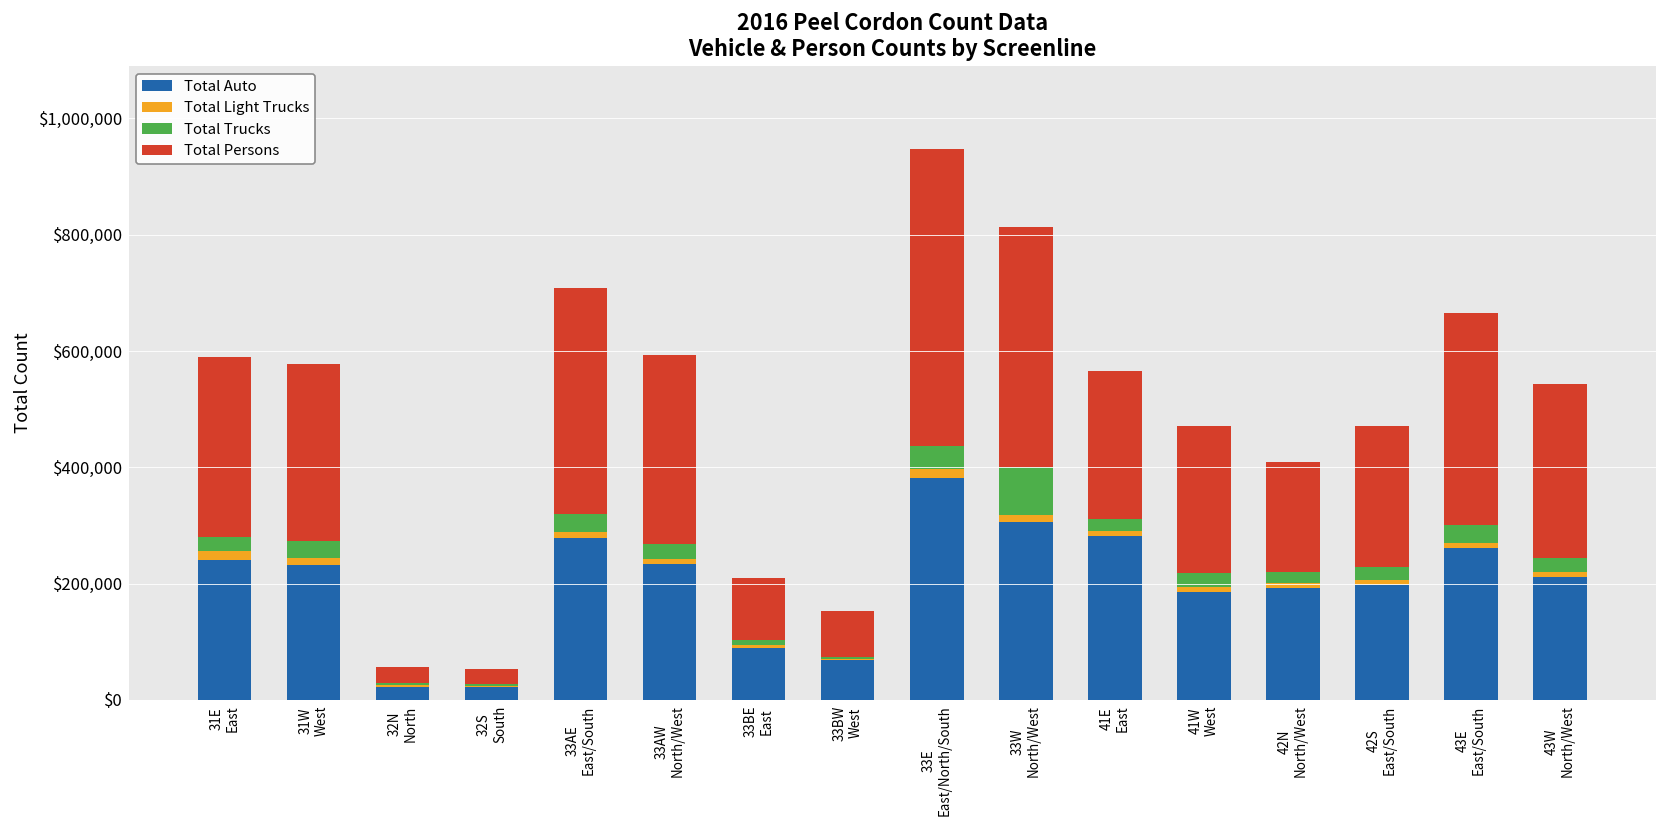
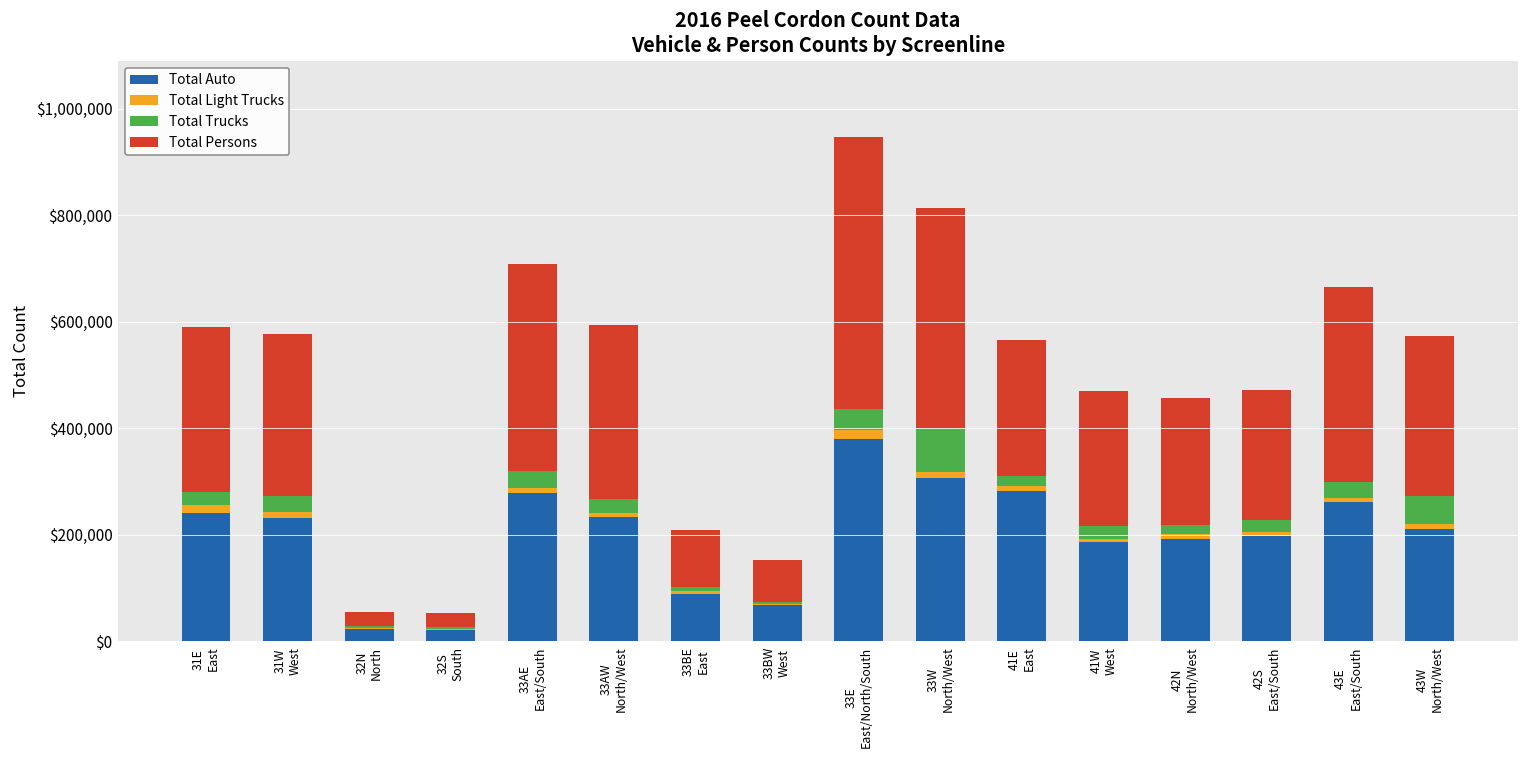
  {
    "Total Auto": {
      "31E East": "$240,000",
      "31W West": "$230,000",
      "32N North": "$20,000",
      "32S South": "$20,000",
      "33AE East/South": "$280,000",
      "33AW North/West": "$230,000",
      "33BE East": "$90,000",
      "33BW West": "$70,000",
      "33E East/North/South": "$380,000",
      "33W North/West": "$310,000",
      "41E East": "$280,000",
      "41W West": "$190,000",
      "42N North/West": "$190,000",
      "42S East/South": "$200,000",
      "43E East/South": "$260,000",
      "43W North/West": "$210,000"
    },
    "Total Light Trucks": {
      "31E East": "$10,000",
      "31W West": "$10,000",
      "33AE East/South": "$10,000",
      "33AW North/West": "$10,000",
      "33E East/North/South": "$20,000",
      "33W North/West": "$10,000",
      "41E East": "$10,000",
      "41W West": "$10,000",
      "42N North/West": "$10,000",
      "42S East/South": "$10,000",
      "43E East/South": "$10,000",
      "43W North/West": "$10,000"
    },
    "Total Trucks": {
      "31E East": "$20,000",
      "31W West": "$30,000",
      "33AE East/South": "$30,000",
      "33AW North/West": "$30,000",
      "33BE East": "$10,000",
      "33E East/North/South": "$40,000",
      "33W North/West": "$80,000",
      "41E East": "$20,000",
      "41W West": "$20,000",
      "42N North/West": "$20,000",
      "42S East/South": "$20,000",
      "43E East/South": "$30,000",
-     "43W North/West": "$20,000"
+     "43W North/West": "$50,000"
    },
    "Total Persons": {
      "31E East": "$310,000",
      "31W West": "$300,000",
      "32N North": "$30,000",
      "32S South": "$30,000",
      "33AE East/South": "$390,000",
      "33AW North/West": "$330,000",
      "33BE East": "$110,000",
      "33BW West": "$80,000",
      "33E East/North/South": "$510,000",
      "33W North/West": "$410,000",
      "41E East": "$250,000",
      "41W West": "$250,000",
-     "42N North/West": "$190,000",
+     "42N North/West": "$240,000",
      "42S East/South": "$240,000",
      "43E East/South": "$370,000",
      "43W North/West": "$300,000"
    }
  }
